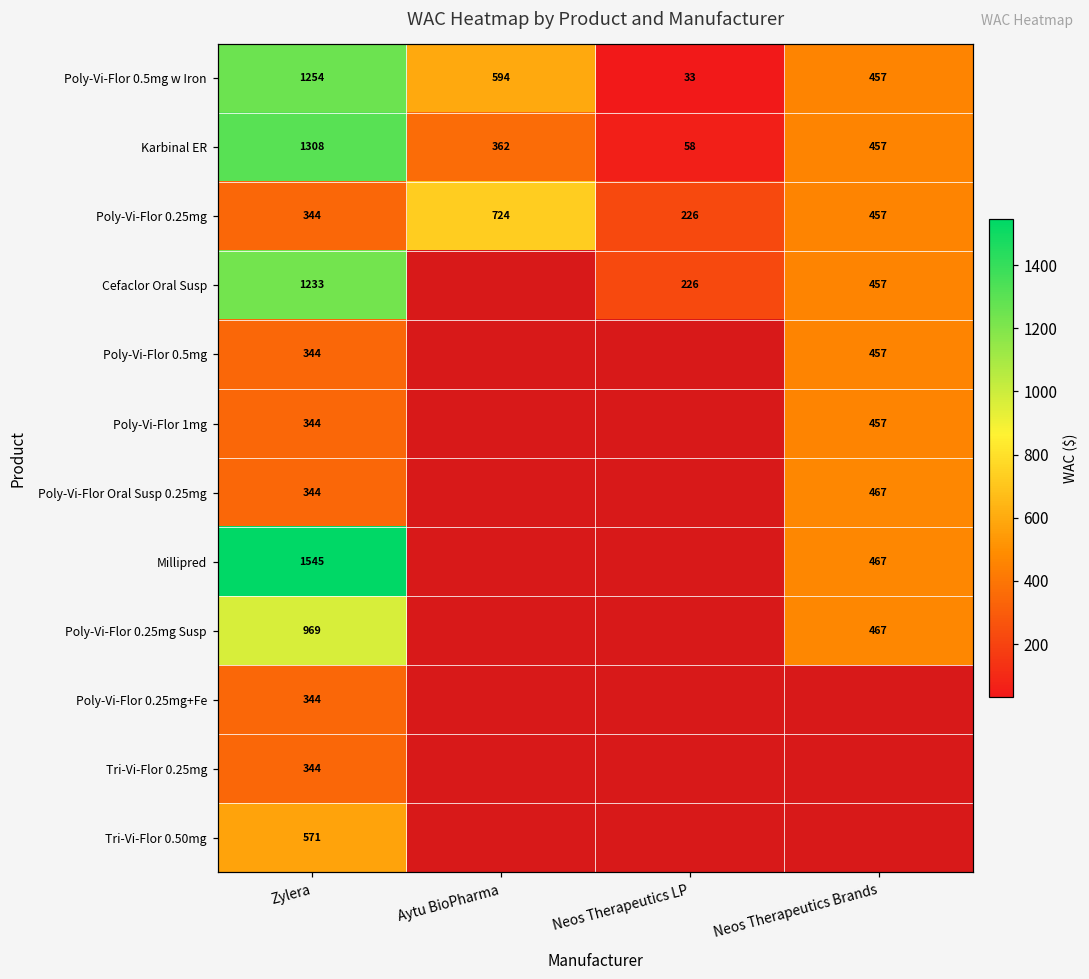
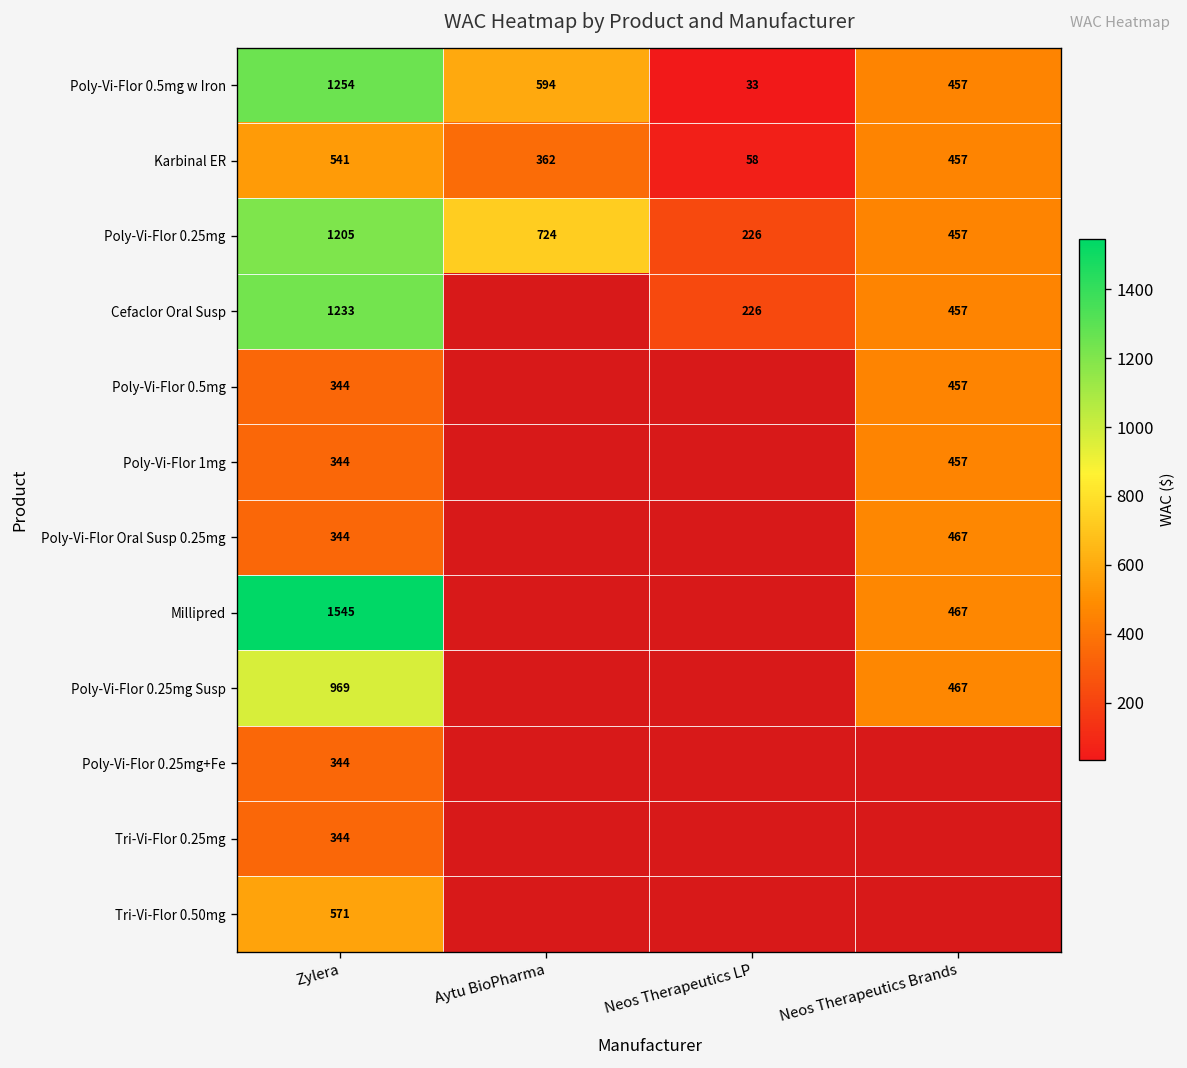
  {
    "Poly-Vi-Flor 0.5mg w Iron": {
      "Zylera": 1254,
      "Aytu BioPharma": 594,
      "Neos Therapeutics LP": 33,
      "Neos Therapeutics Brands": 457
    },
    "Karbinal ER": {
-     "Zylera": 1308,
+     "Zylera": 541,
      "Aytu BioPharma": 362,
      "Neos Therapeutics LP": 58,
      "Neos Therapeutics Brands": 457
    },
    "Poly-Vi-Flor 0.25mg": {
-     "Zylera": 344,
+     "Zylera": 1205,
      "Aytu BioPharma": 724,
      "Neos Therapeutics LP": 226,
      "Neos Therapeutics Brands": 457
    },
    "Cefaclor Oral Susp": {
      "Zylera": 1233,
      "Neos Therapeutics LP": 226,
      "Neos Therapeutics Brands": 457
    },
    "Poly-Vi-Flor 0.5mg": {
      "Zylera": 344,
      "Neos Therapeutics Brands": 457
    },
    "Poly-Vi-Flor 1mg": {
      "Zylera": 344,
      "Neos Therapeutics Brands": 457
    },
    "Poly-Vi-Flor Oral Susp 0.25mg": {
      "Zylera": 344,
      "Neos Therapeutics Brands": 467
    },
    "Millipred": {
      "Zylera": 1545,
      "Neos Therapeutics Brands": 467
    },
    "Poly-Vi-Flor 0.25mg Susp": {
      "Zylera": 969,
      "Neos Therapeutics Brands": 467
    },
    "Poly-Vi-Flor 0.25mg+Fe": {
      "Zylera": 344
    },
    "Tri-Vi-Flor 0.25mg": {
      "Zylera": 344
    },
    "Tri-Vi-Flor 0.50mg": {
      "Zylera": 571
    }
  }
